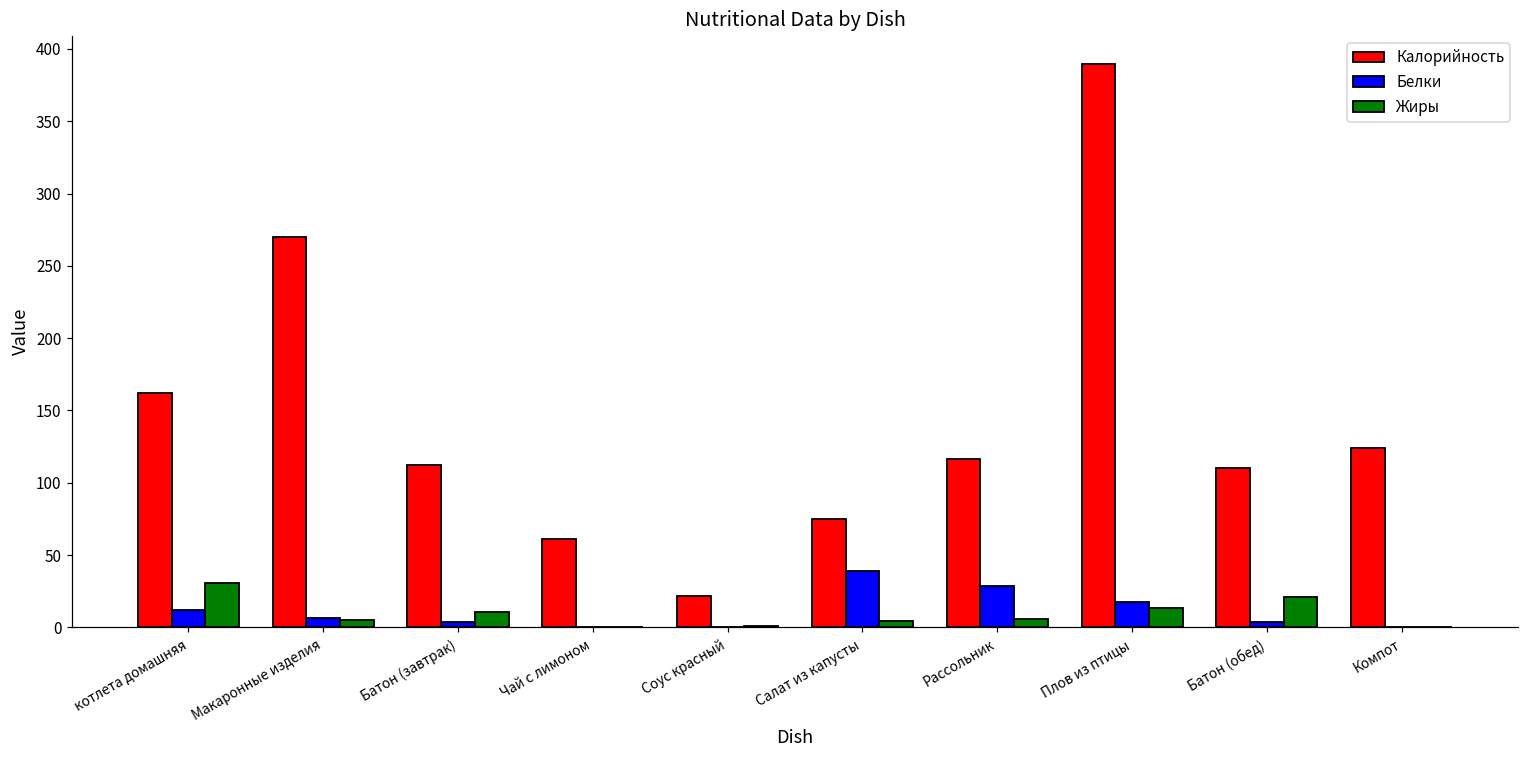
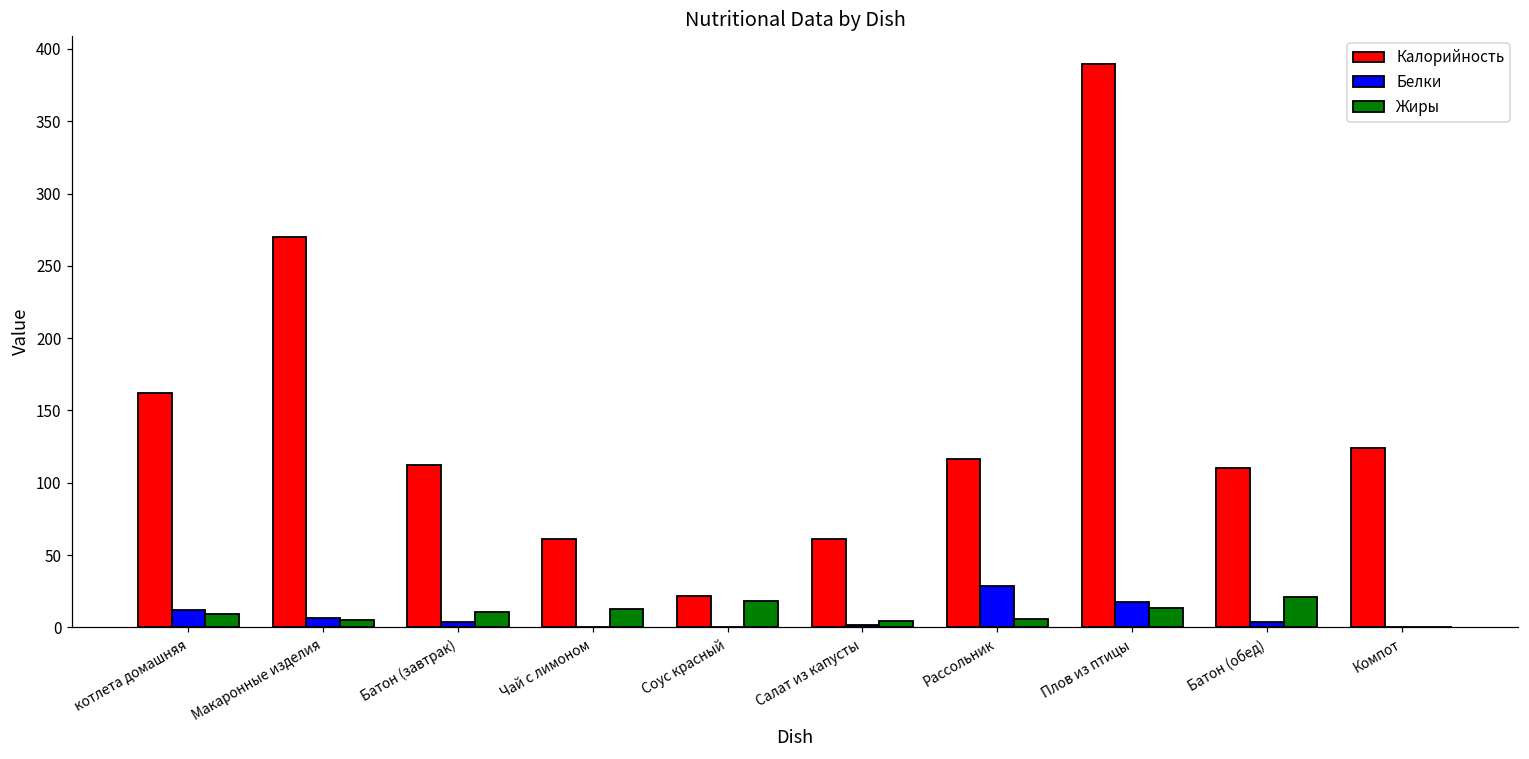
  {
    "Калорийность": {
      "котлета домашняя": 162,
      "Макаронные изделия": 270,
      "Батон (завтрак)": 112,
      "Чай с лимоном": 61,
      "Соус красный": 22,
-     "Салат из капусты": 75,
+     "Салат из капусты": 61,
      "Рассольник": 117,
      "Плов из птицы": 390,
      "Батон (обед)": 110,
      "Компот": 124
    },
    "Белки": {
      "котлета домашняя": 12,
      "Макаронные изделия": 6,
      "Батон (завтрак)": 4,
-     "Салат из капусты": 39,
+     "Салат из капусты": 1,
      "Рассольник": 29,
      "Плов из птицы": 18,
      "Батон (обед)": 4
    },
    "Жиры": {
-     "котлета домашняя": 31,
+     "котлета домашняя": 9,
      "Макаронные изделия": 5,
      "Батон (завтрак)": 11,
-     "Чай с лимоном": 0,
-     "Соус красный": 1,
+     "Чай с лимоном": 13,
+     "Соус красный": 18,
      "Салат из капусты": 5,
      "Рассольник": 6,
      "Плов из птицы": 14,
      "Батон (обед)": 21
    }
  }
